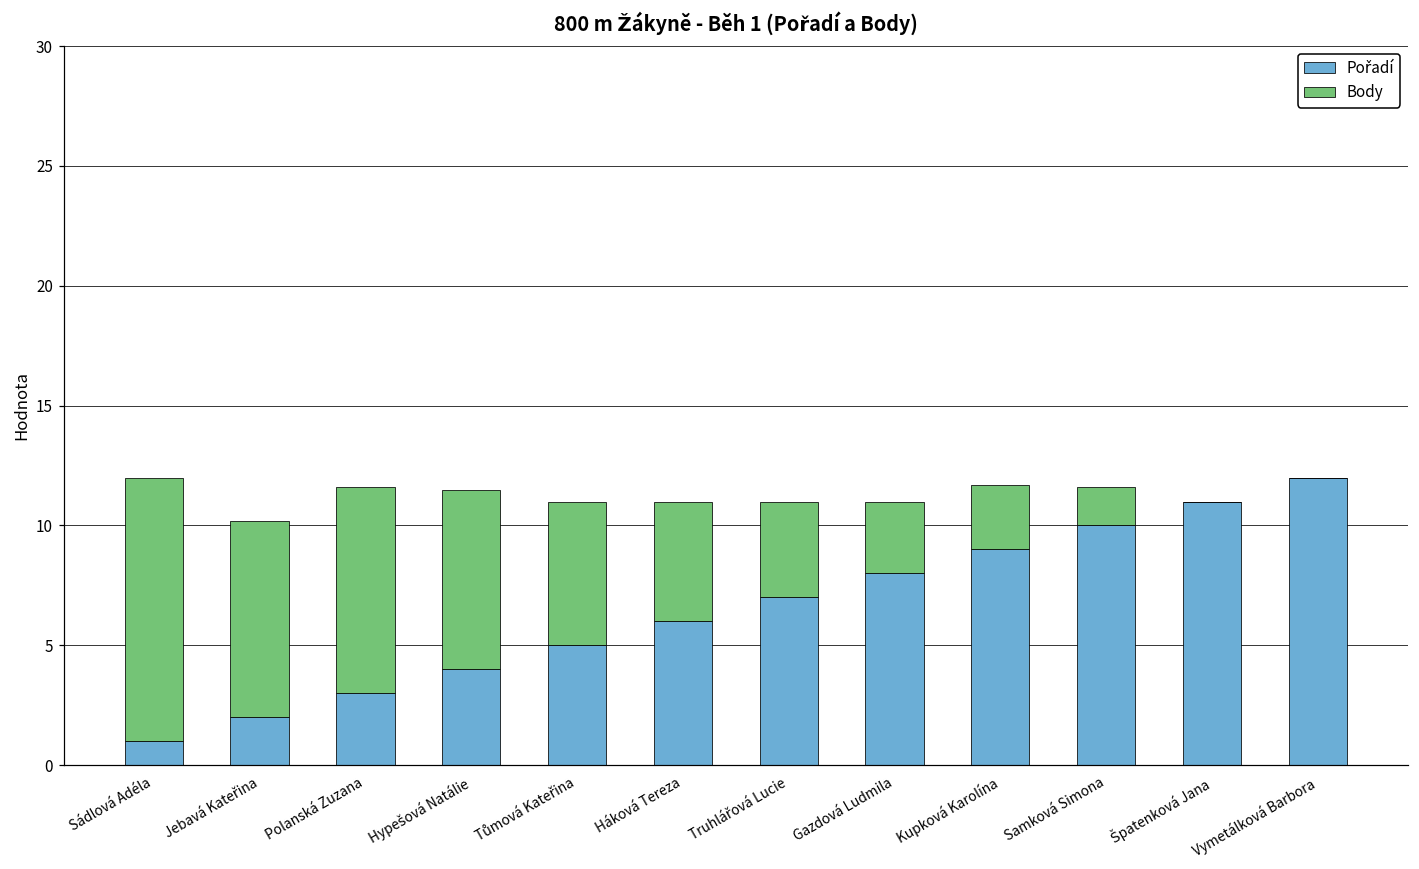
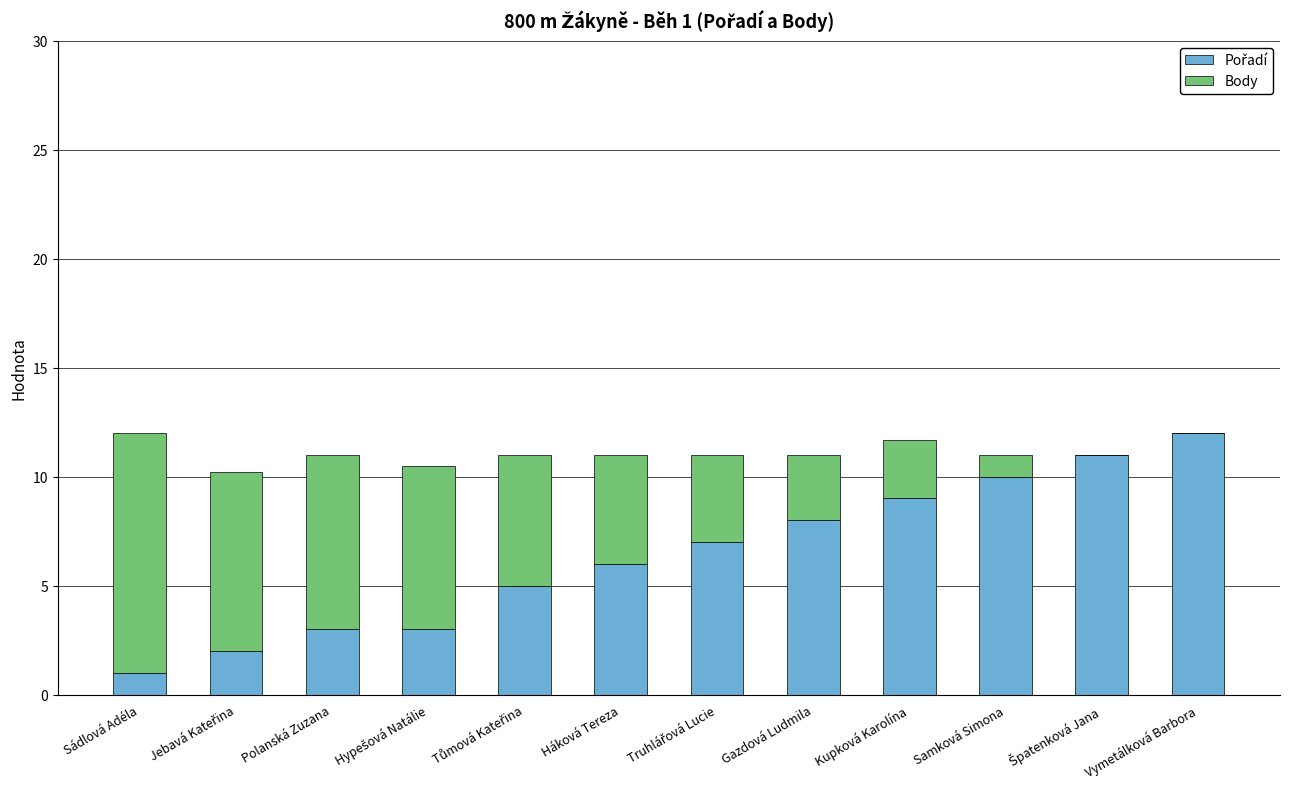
  {
    "Pořadí": {
      "Sádlová Adéla": 1,
      "Jebavá Kateřina": 2,
      "Polanská Zuzana": 3,
-     "Hypešová Natálie": 4,
+     "Hypešová Natálie": 3,
      "Tůmová Kateřina": 5,
      "Háková Tereza": 6,
      "Truhlářová Lucie": 7,
      "Gazdová Ludmila": 8,
      "Kupková Karolína": 9,
      "Samková Simona": 10,
      "Špatenková Jana": 11,
      "Vymetálková Barbora": 12
    },
    "Body": {
      "Sádlová Adéla": 11.0,
      "Jebavá Kateřina": 8.2,
-     "Polanská Zuzana": 8.6,
+     "Polanská Zuzana": 8.0,
      "Hypešová Natálie": 7.5,
      "Tůmová Kateřina": 6.0,
      "Háková Tereza": 5.0,
      "Truhlářová Lucie": 4.0,
      "Gazdová Ludmila": 3.0,
      "Kupková Karolína": 2.7,
-     "Samková Simona": 1.6,
+     "Samková Simona": 1.0,
      "Špatenková Jana": 0.0,
      "Vymetálková Barbora": 0.0
    }
  }
